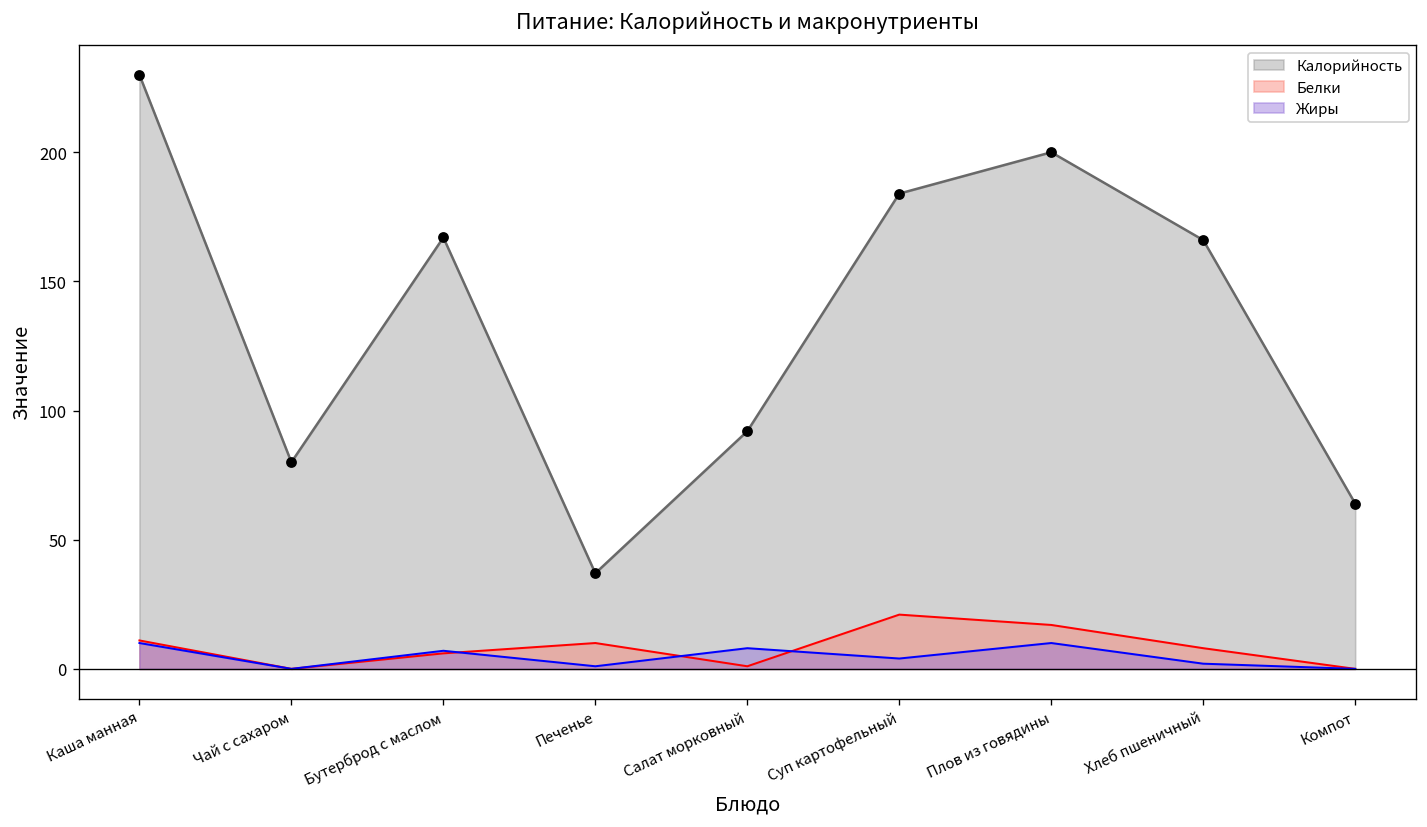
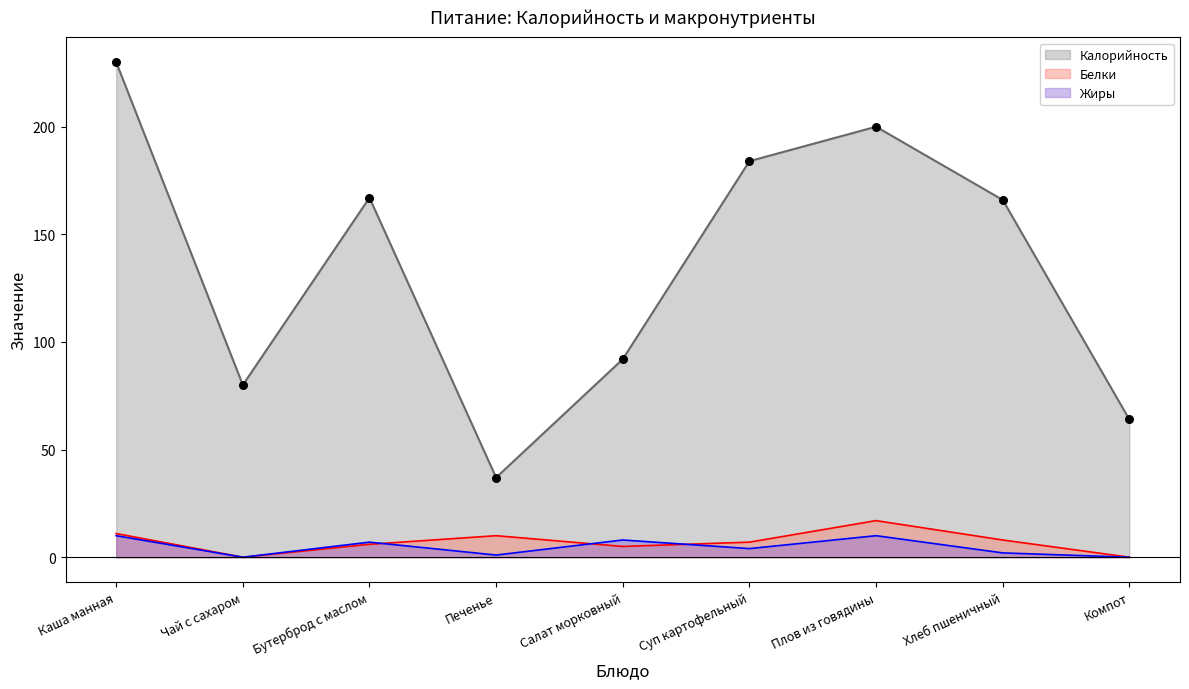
  {
    "Белки": {
      "Печенье": 10,
-     "Салат морковный": 1,
-     "Суп картофельный": 21,
+     "Салат морковный": 5,
+     "Суп картофельный": 7,
      "Плов из говядины": 17,
      "Хлеб пшеничный": 8
    }
  }
